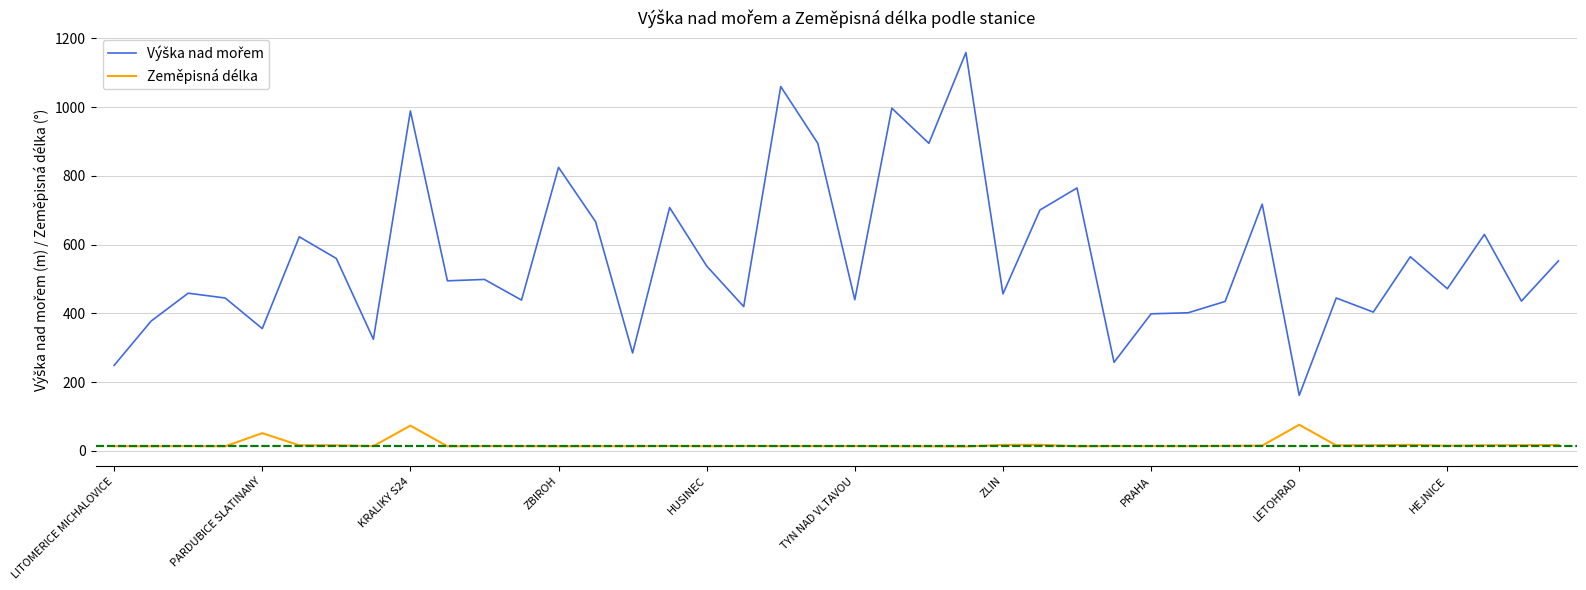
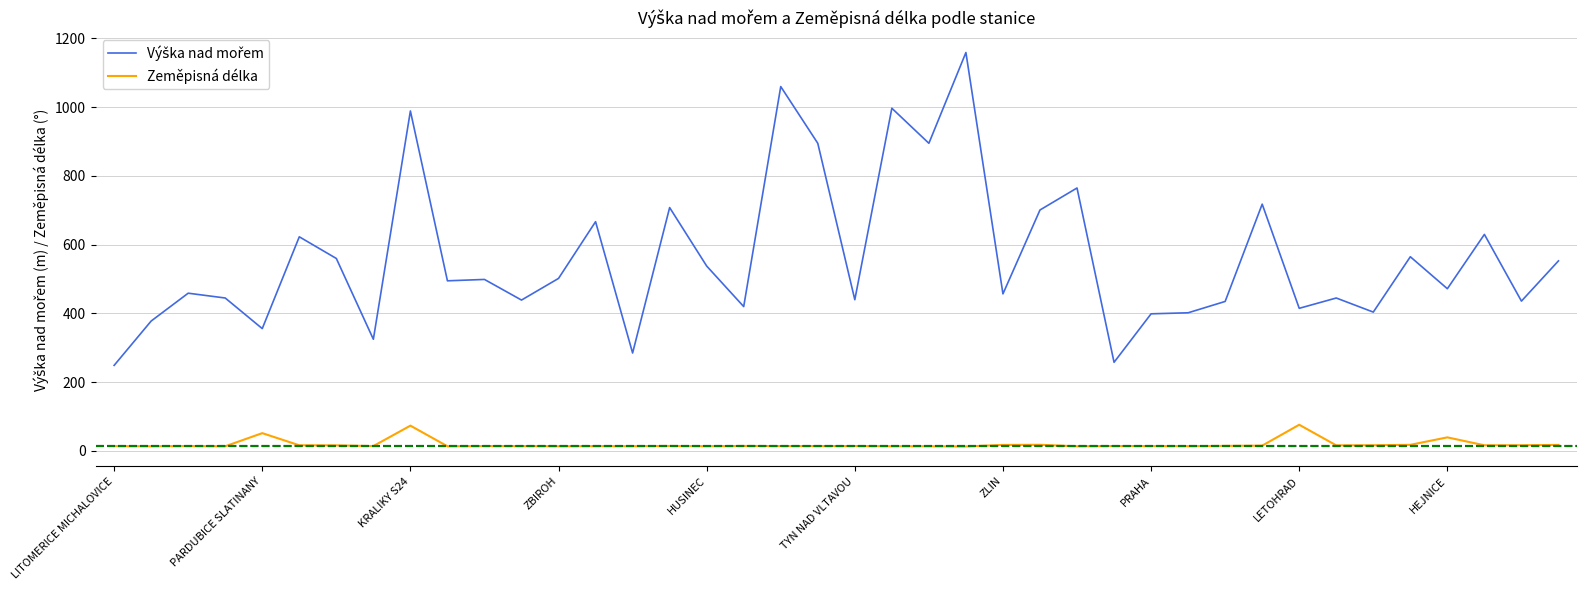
  {
    "Výška nad mořem": {
      "LITOMERICE MICHALOVICE": 250,
      "PARDUBICE SLATINANY": 360,
      "KRALIKY S24": 990,
-     "ZBIROH": 830,
+     "ZBIROH": 500,
      "HUSINEC": 540,
      "TYN NAD VLTAVOU": 440,
      "ZLIN": 460,
      "PRAHA": 400,
-     "LETOHRAD": 160,
+     "LETOHRAD": 420,
      "HEJNICE": 470
    },
    "Zeměpisná délka": {
      "LITOMERICE MICHALOVICE": 10,
      "PARDUBICE SLATINANY": 50,
      "KRALIKY S24": 70,
      "ZBIROH": 10,
      "HUSINEC": 10,
      "TYN NAD VLTAVOU": 10,
      "ZLIN": 20,
      "PRAHA": 10,
      "LETOHRAD": 80,
-     "HEJNICE": 20
+     "HEJNICE": 40
    }
  }
